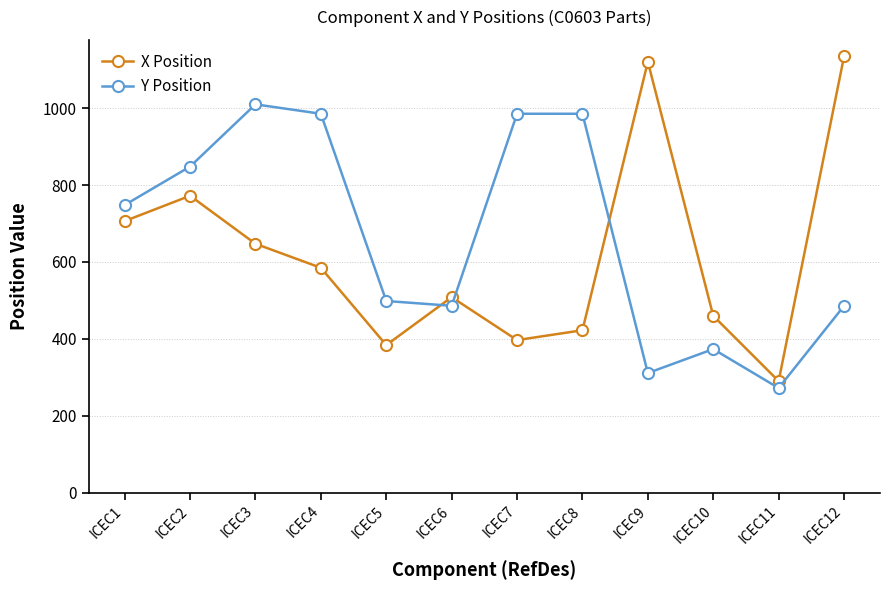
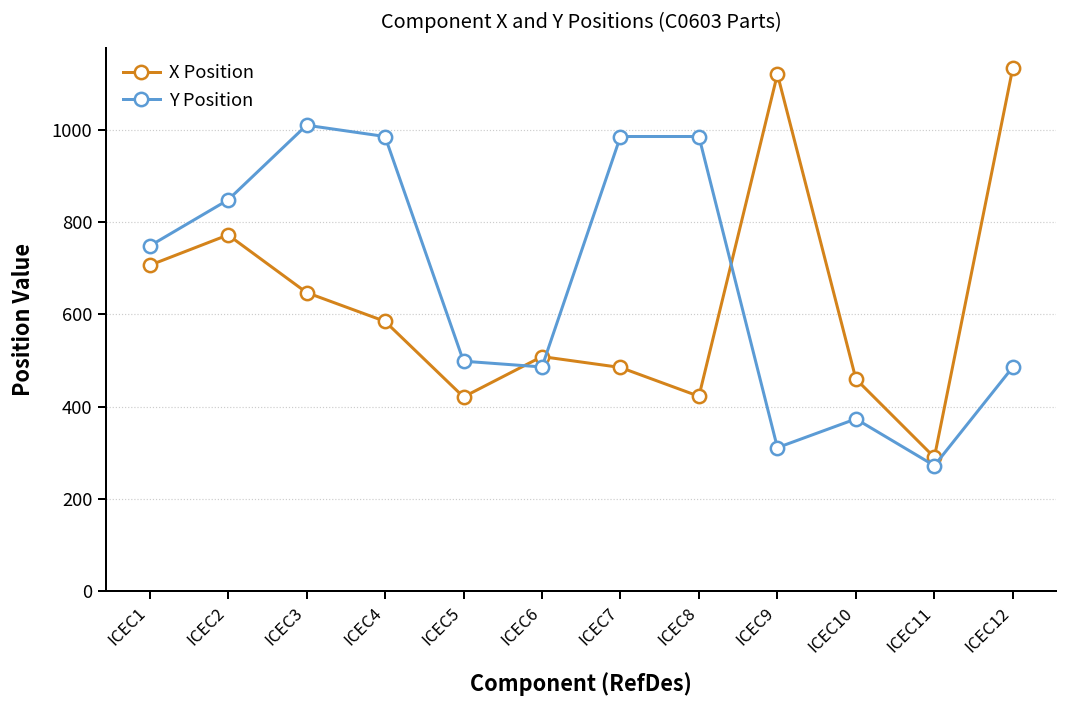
  {
    "X Position": {
      "ICEC1": 710,
      "ICEC2": 770,
      "ICEC3": 650,
      "ICEC4": 580,
-     "ICEC5": 380,
+     "ICEC5": 420,
      "ICEC6": 510,
-     "ICEC7": 400,
+     "ICEC7": 480,
      "ICEC8": 420,
      "ICEC9": 1120,
      "ICEC10": 460,
      "ICEC11": 290,
      "ICEC12": 1130
    },
    "Y Position": {
      "ICEC1": 750,
      "ICEC2": 850,
      "ICEC3": 1010,
      "ICEC4": 990,
      "ICEC5": 500,
      "ICEC6": 490,
      "ICEC7": 990,
      "ICEC8": 990,
      "ICEC9": 310,
      "ICEC10": 370,
      "ICEC11": 270,
      "ICEC12": 490
    }
  }
